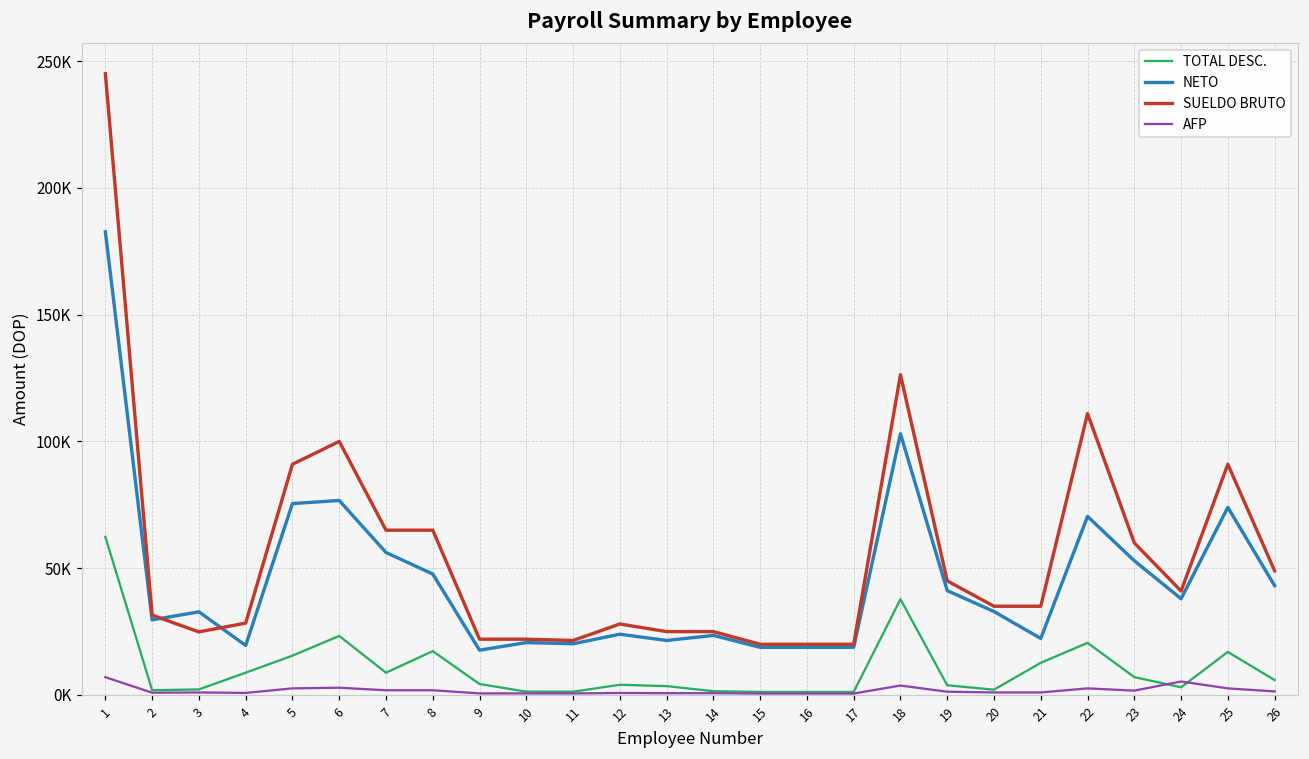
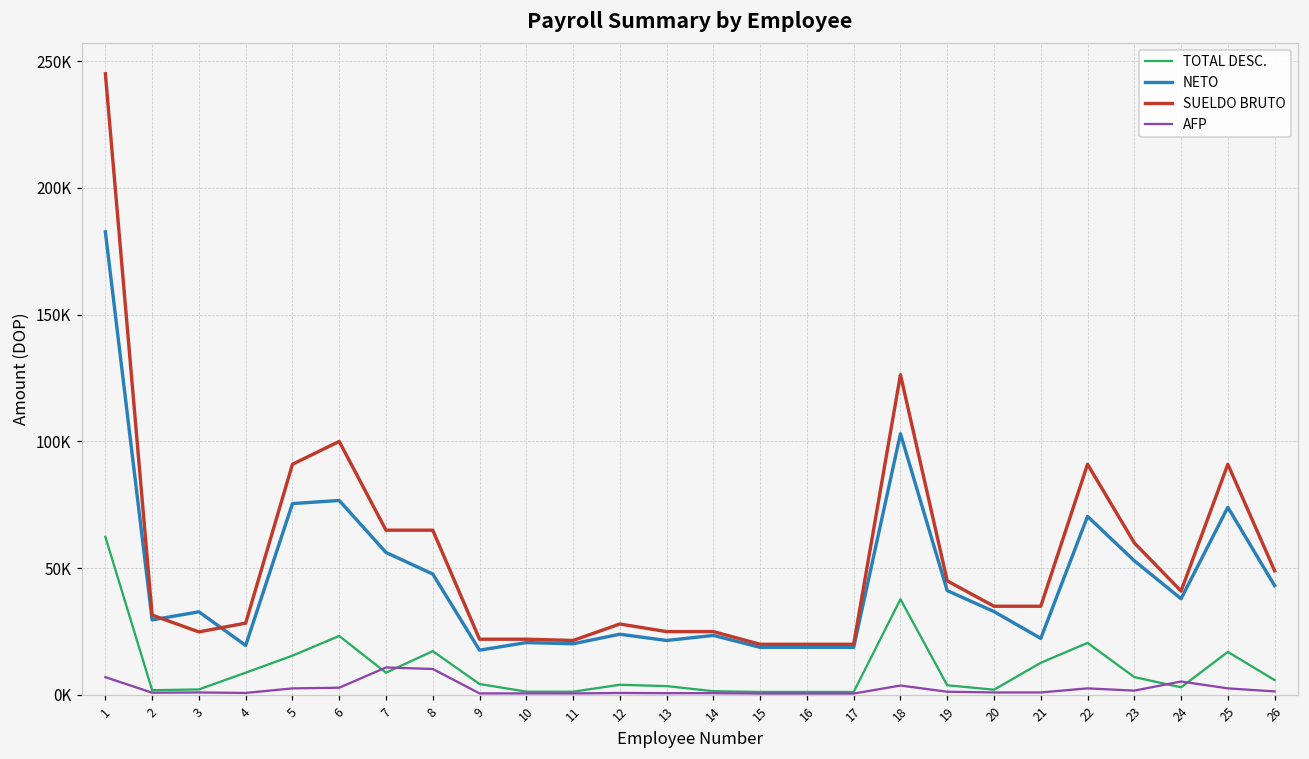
  {
    "TOTAL DESC.": {
      "1": 62000,
      "3": 2000,
      "4": 9000,
      "5": 16000,
      "6": 23000,
      "7": 9000,
      "8": 17000,
      "9": 4000,
      "12": 4000,
      "13": 4000,
      "18": 38000,
      "19": 4000,
      "21": 13000,
      "22": 21000,
      "23": 7000,
      "24": 3000,
      "25": 17000,
      "26": 6000
    },
    "NETO": {
      "1": 183000,
      "2": 30000,
      "3": 33000,
      "4": 20000,
      "5": 75000,
      "6": 77000,
      "7": 56000,
      "8": 48000,
      "9": 18000,
      "10": 21000,
      "11": 20000,
      "12": 24000,
      "13": 21000,
      "14": 23000,
      "15": 19000,
      "16": 19000,
      "17": 19000,
      "18": 103000,
      "19": 41000,
      "20": 33000,
      "21": 22000,
      "22": 70000,
      "23": 53000,
      "24": 38000,
      "25": 74000,
      "26": 43000
    },
    "SUELDO BRUTO": {
      "1": 245000,
      "2": 32000,
      "3": 25000,
      "4": 28000,
      "5": 91000,
      "6": 100000,
      "7": 65000,
      "8": 65000,
      "9": 22000,
      "10": 22000,
      "11": 22000,
      "12": 28000,
      "13": 25000,
      "14": 25000,
      "15": 20000,
      "16": 20000,
      "17": 20000,
      "18": 126000,
      "19": 45000,
      "20": 35000,
      "21": 35000,
-     "22": 111000,
+     "22": 91000,
      "23": 60000,
      "24": 41000,
      "25": 91000,
      "26": 49000
    },
    "AFP": {
      "1": 7000,
      "3": 1000,
      "4": 1000,
      "5": 3000,
      "6": 3000,
-     "7": 2000,
-     "8": 2000,
+     "7": 11000,
+     "8": 10000,
      "9": 1000,
      "12": 1000,
      "13": 1000,
      "18": 4000,
      "19": 1000,
      "21": 1000,
      "22": 3000,
      "23": 2000,
      "24": 5000,
      "25": 3000,
      "26": 1000
    }
  }
